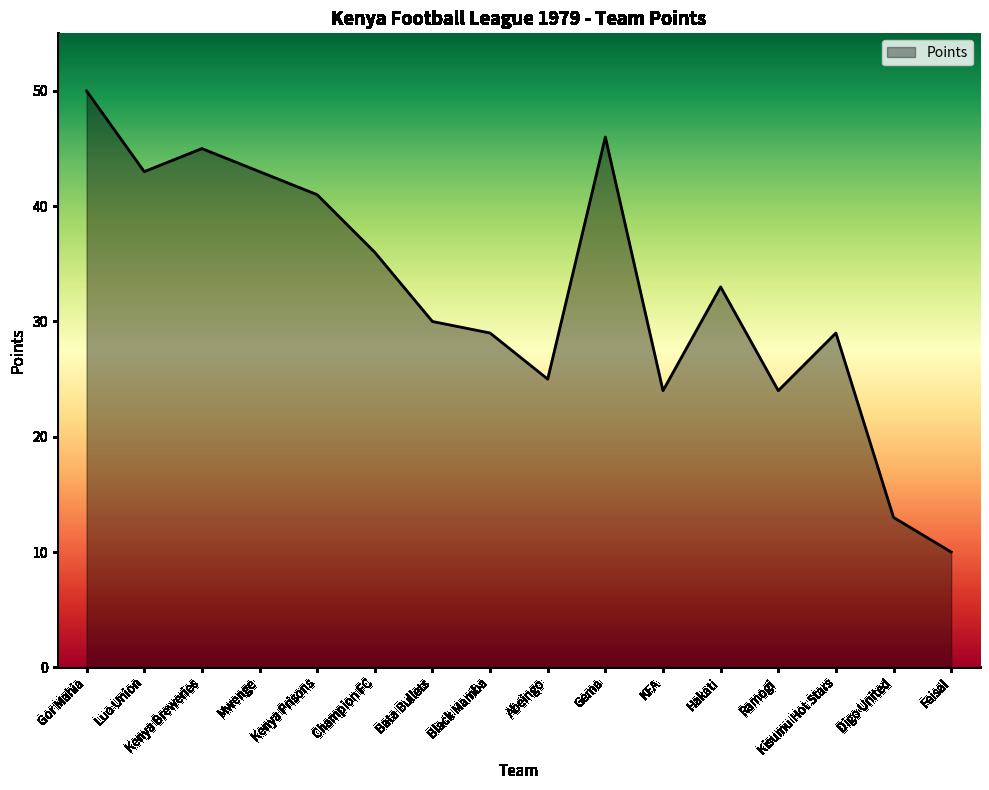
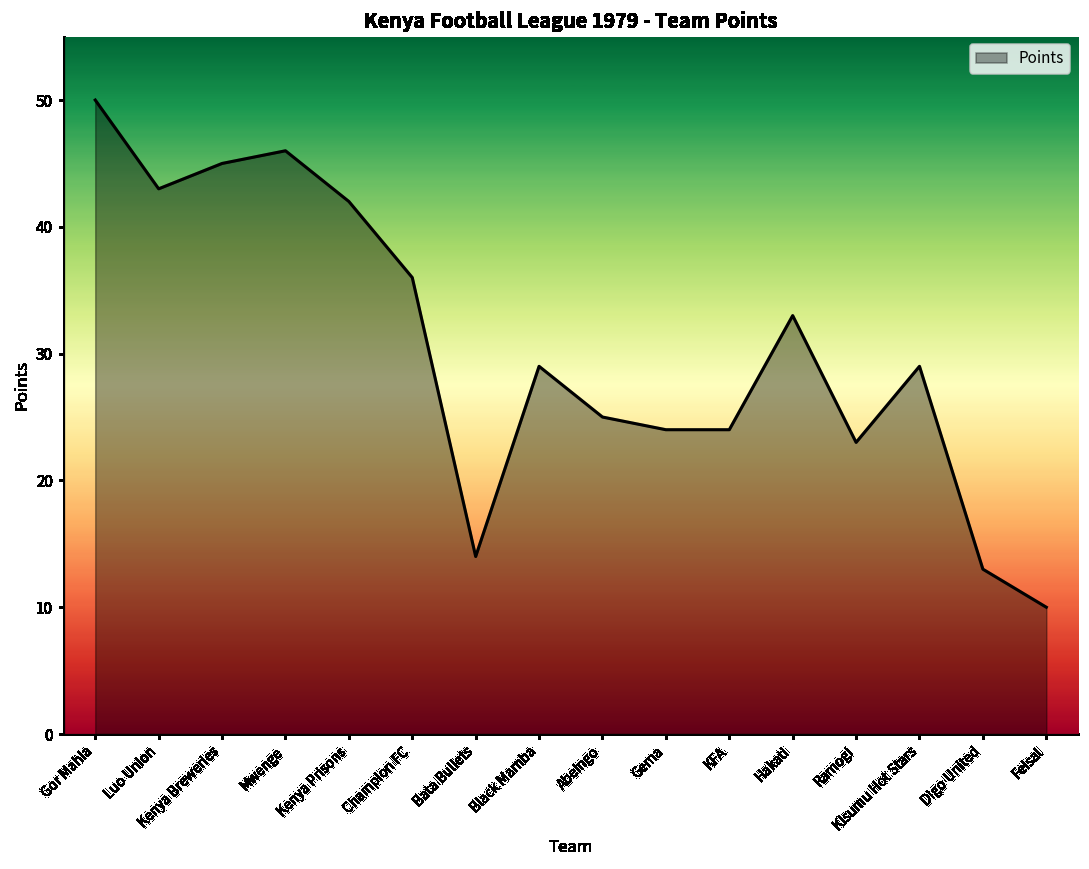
  {
    "Gor Mahia": 50,
    "Luo Union": 43,
    "Kenya Breweries": 45,
-   "Mwenge": 43,
-   "Kenya Prisons": 41,
+   "Mwenge": 46,
+   "Kenya Prisons": 42,
    "Champion FC": 36,
-   "Bata Bullets": 30,
+   "Bata Bullets": 14,
    "Black Mamba": 29,
    "Abeingo": 25,
-   "Gema": 46,
+   "Gema": 24,
    "KFA": 24,
    "Hakati": 33,
-   "Ramogi": 24,
+   "Ramogi": 23,
    "Kisumu Hot Stars": 29,
    "Digo United": 13,
    "Feisal": 10
  }
